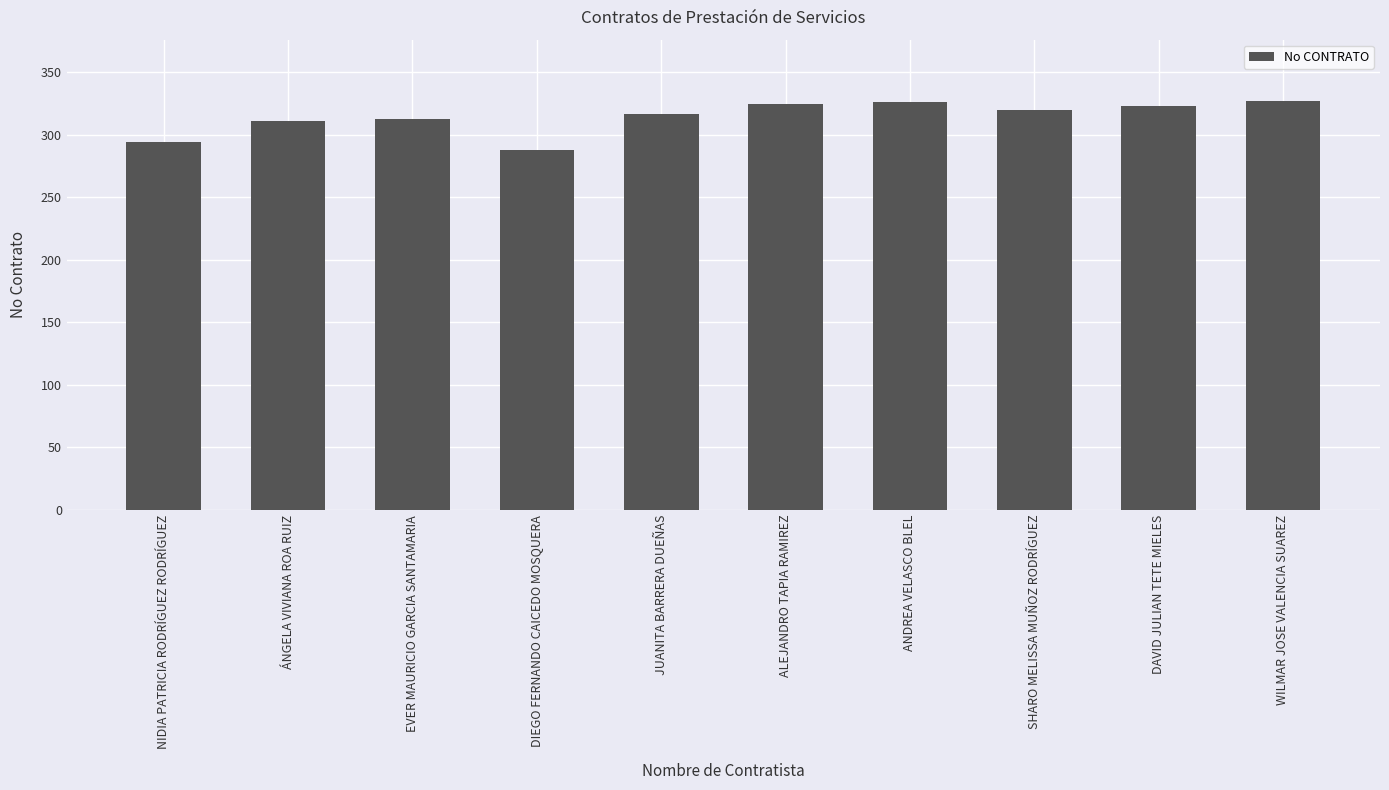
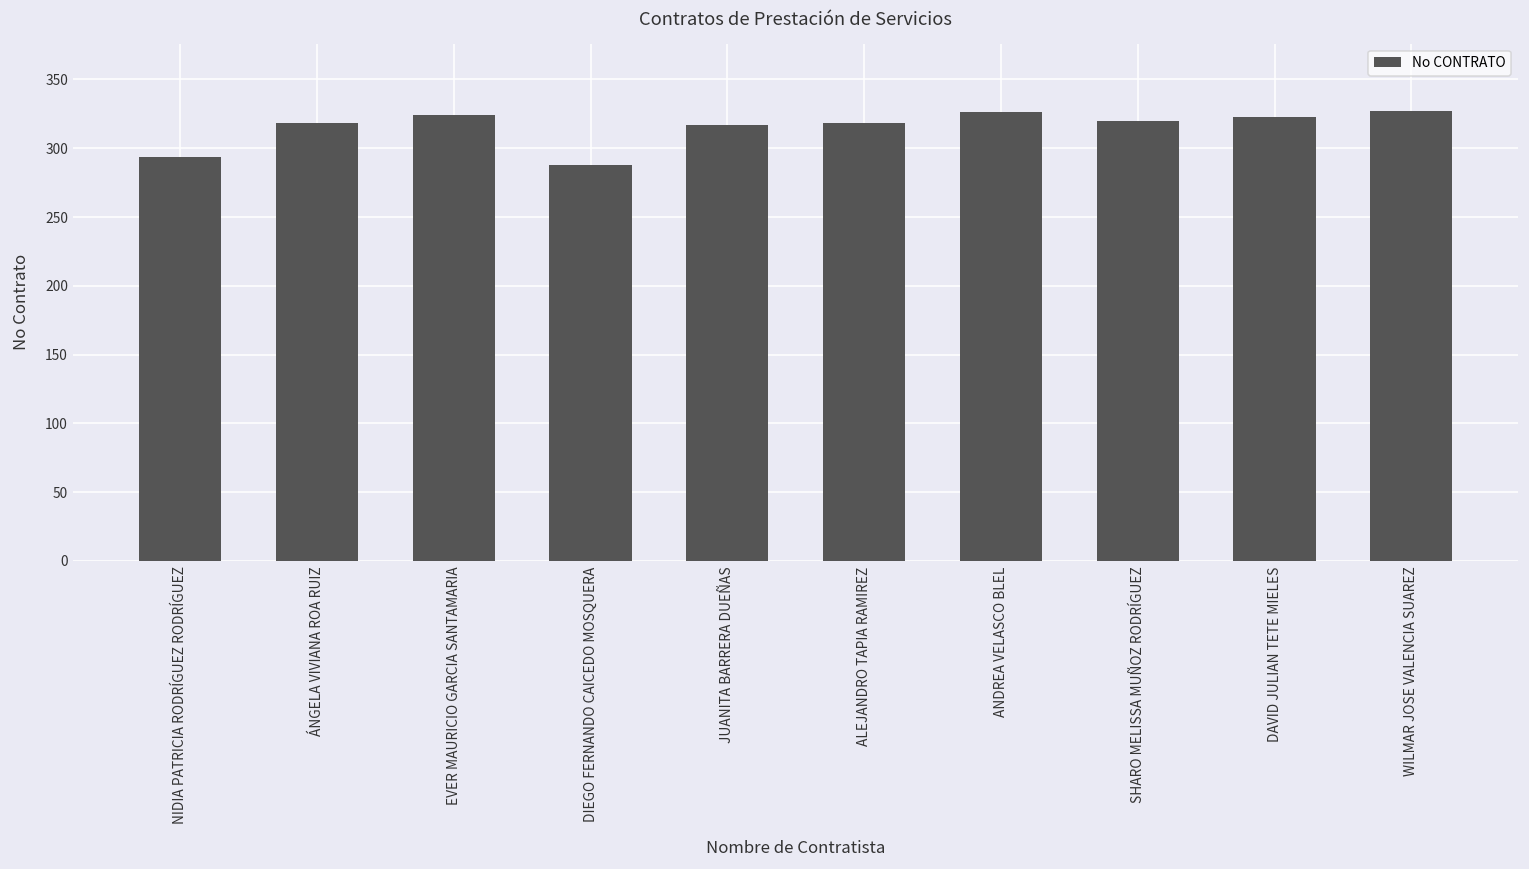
  {
    "NIDIA PATRICIA RODRÍGUEZ RODRÍGUEZ": 294,
-   "ÁNGELA VIVIANA ROA RUIZ": 311,
-   "EVER MAURICIO GARCIA SANTAMARIA": 313,
+   "ÁNGELA VIVIANA ROA RUIZ": 318,
+   "EVER MAURICIO GARCIA SANTAMARIA": 324,
    "DIEGO FERNANDO CAICEDO MOSQUERA": 288,
    "JUANITA BARRERA DUEÑAS": 317,
-   "ALEJANDRO TAPIA RAMIREZ": 325,
+   "ALEJANDRO TAPIA RAMIREZ": 318,
    "ANDREA VELASCO BLEL": 326,
    "SHARO MELISSA MUÑOZ RODRÍGUEZ": 320,
    "DAVID JULIAN TETE MIELES": 323,
    "WILMAR JOSE VALENCIA SUAREZ": 327
  }
